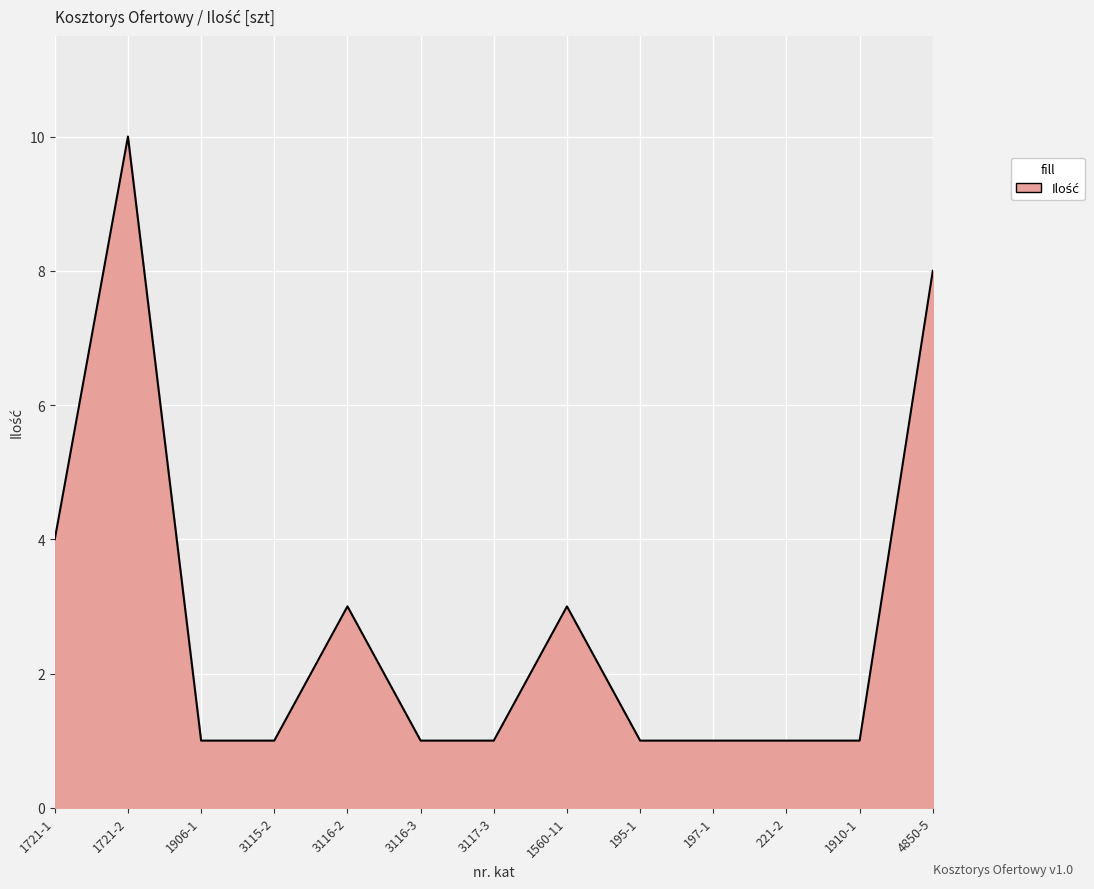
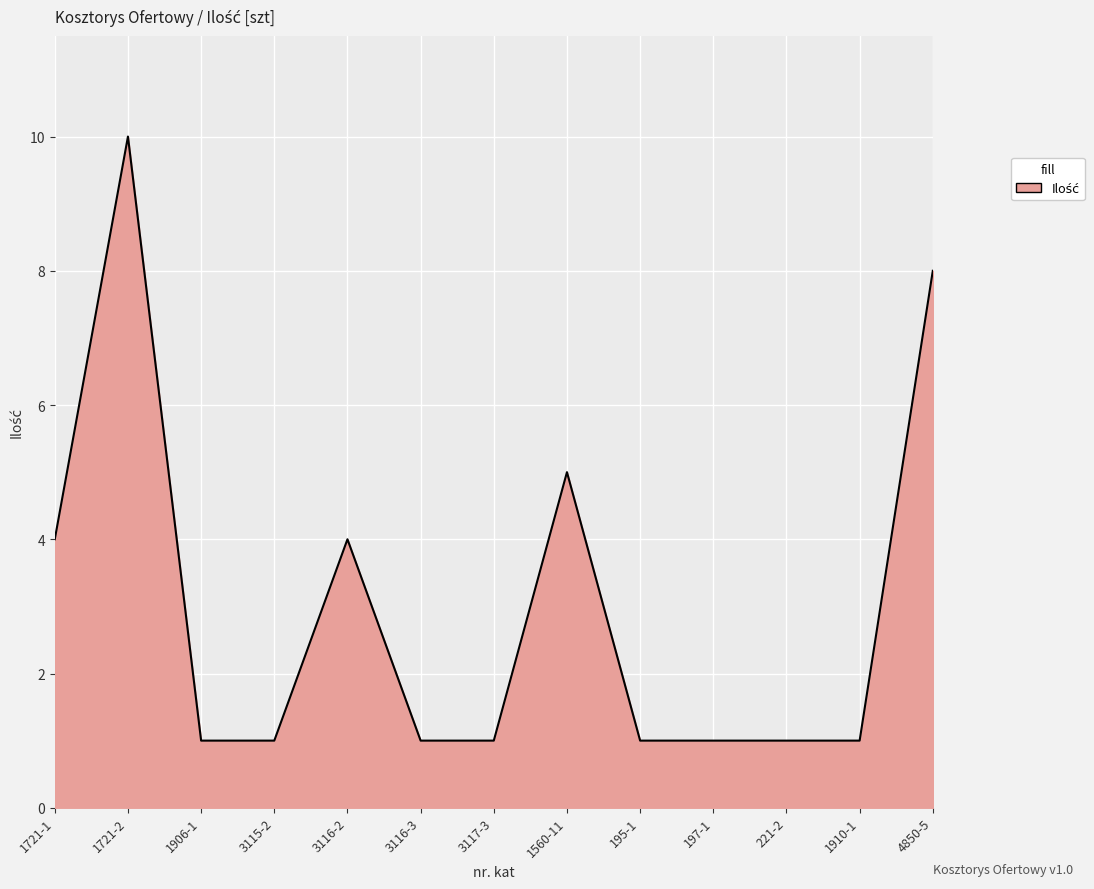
  {
    "1721-1": 4,
    "1721-2": 10,
    "1906-1": 1,
    "3115-2": 1,
-   "3116-2": 3,
+   "3116-2": 4,
    "3116-3": 1,
    "3117-3": 1,
-   "1560-11": 3,
+   "1560-11": 5,
    "195-1": 1,
    "197-1": 1,
    "221-2": 1,
    "1910-1": 1,
    "4850-5": 8
  }
